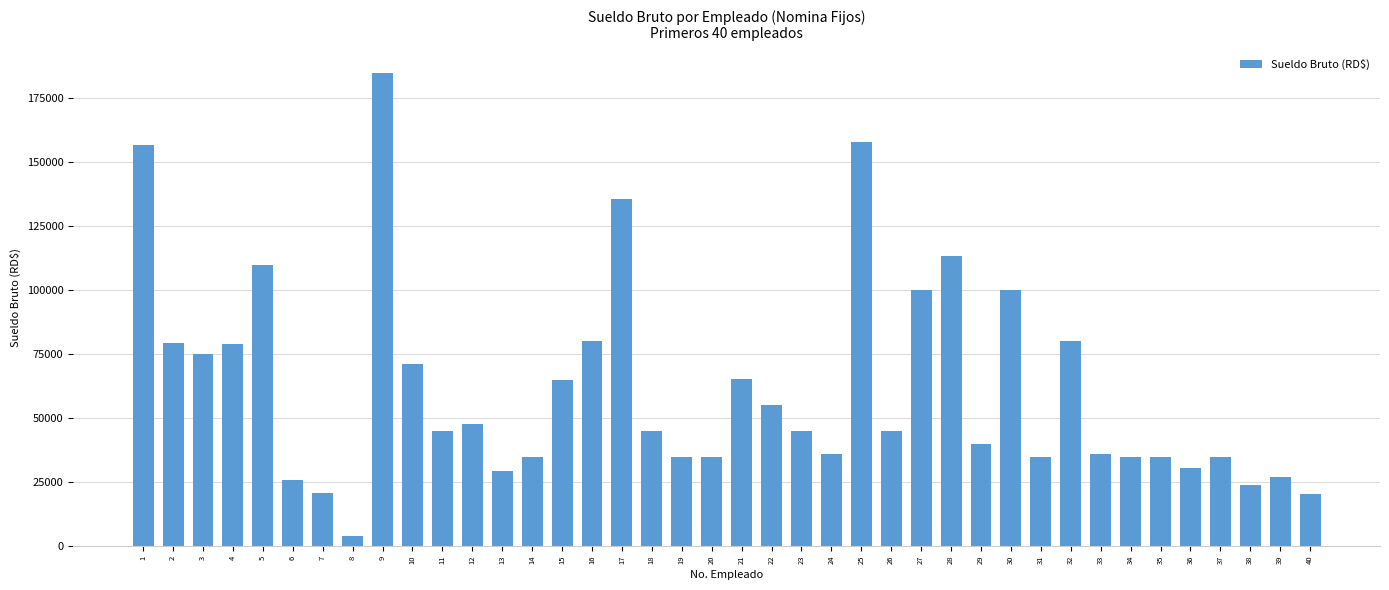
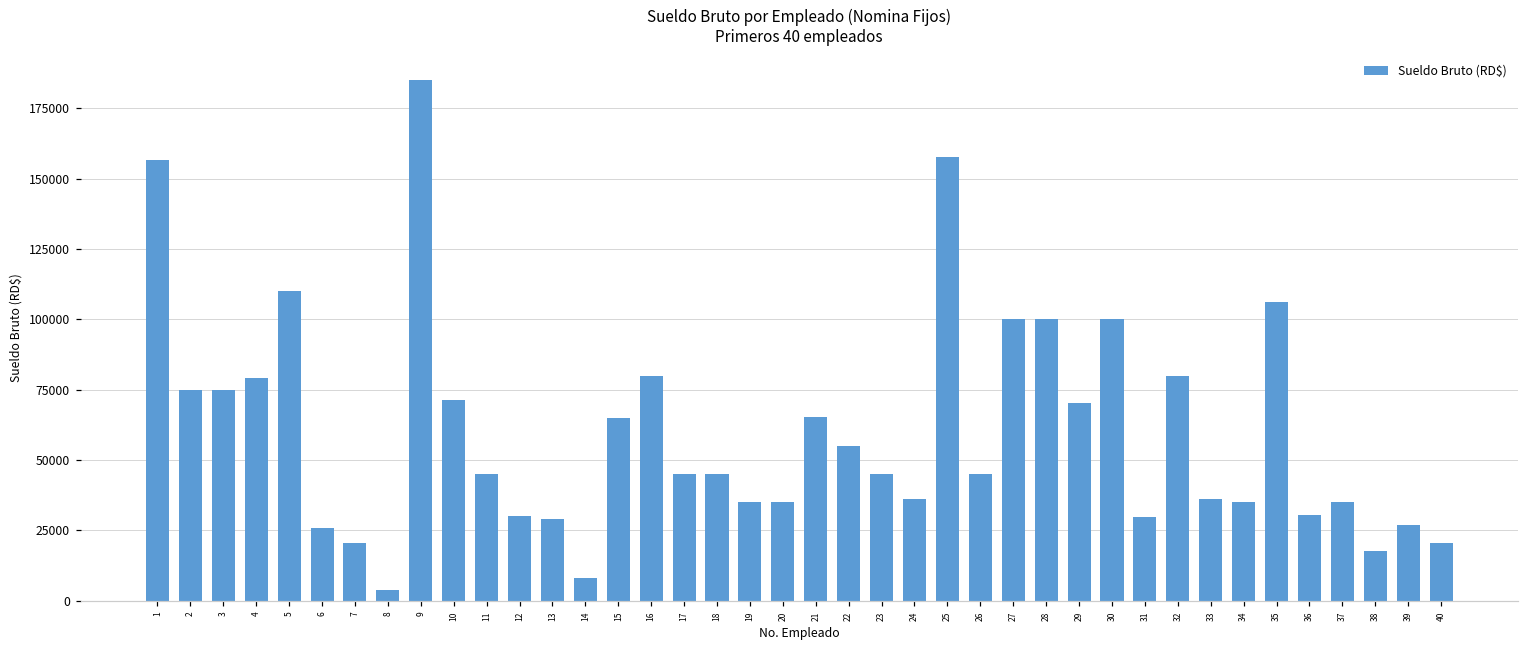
  {
    "1": 157000,
-   "2": 79000,
+   "2": 75000,
    "3": 75000,
    "4": 79000,
    "5": 110000,
    "6": 26000,
    "7": 21000,
    "8": 4000,
    "9": 185000,
    "10": 71000,
    "11": 45000,
-   "12": 48000,
+   "12": 30000,
    "13": 29000,
-   "14": 35000,
+   "14": 8000,
    "15": 65000,
    "16": 80000,
-   "17": 136000,
+   "17": 45000,
    "18": 45000,
    "19": 35000,
    "20": 35000,
    "21": 65000,
    "22": 55000,
    "23": 45000,
    "24": 36000,
    "25": 158000,
    "26": 45000,
    "27": 100000,
-   "28": 113000,
-   "29": 40000,
+   "28": 100000,
+   "29": 70000,
    "30": 100000,
-   "31": 35000,
+   "31": 30000,
    "32": 80000,
    "33": 36000,
    "34": 35000,
-   "35": 35000,
+   "35": 106000,
    "36": 30000,
    "37": 35000,
-   "38": 24000,
+   "38": 18000,
    "39": 27000,
    "40": 21000
  }
